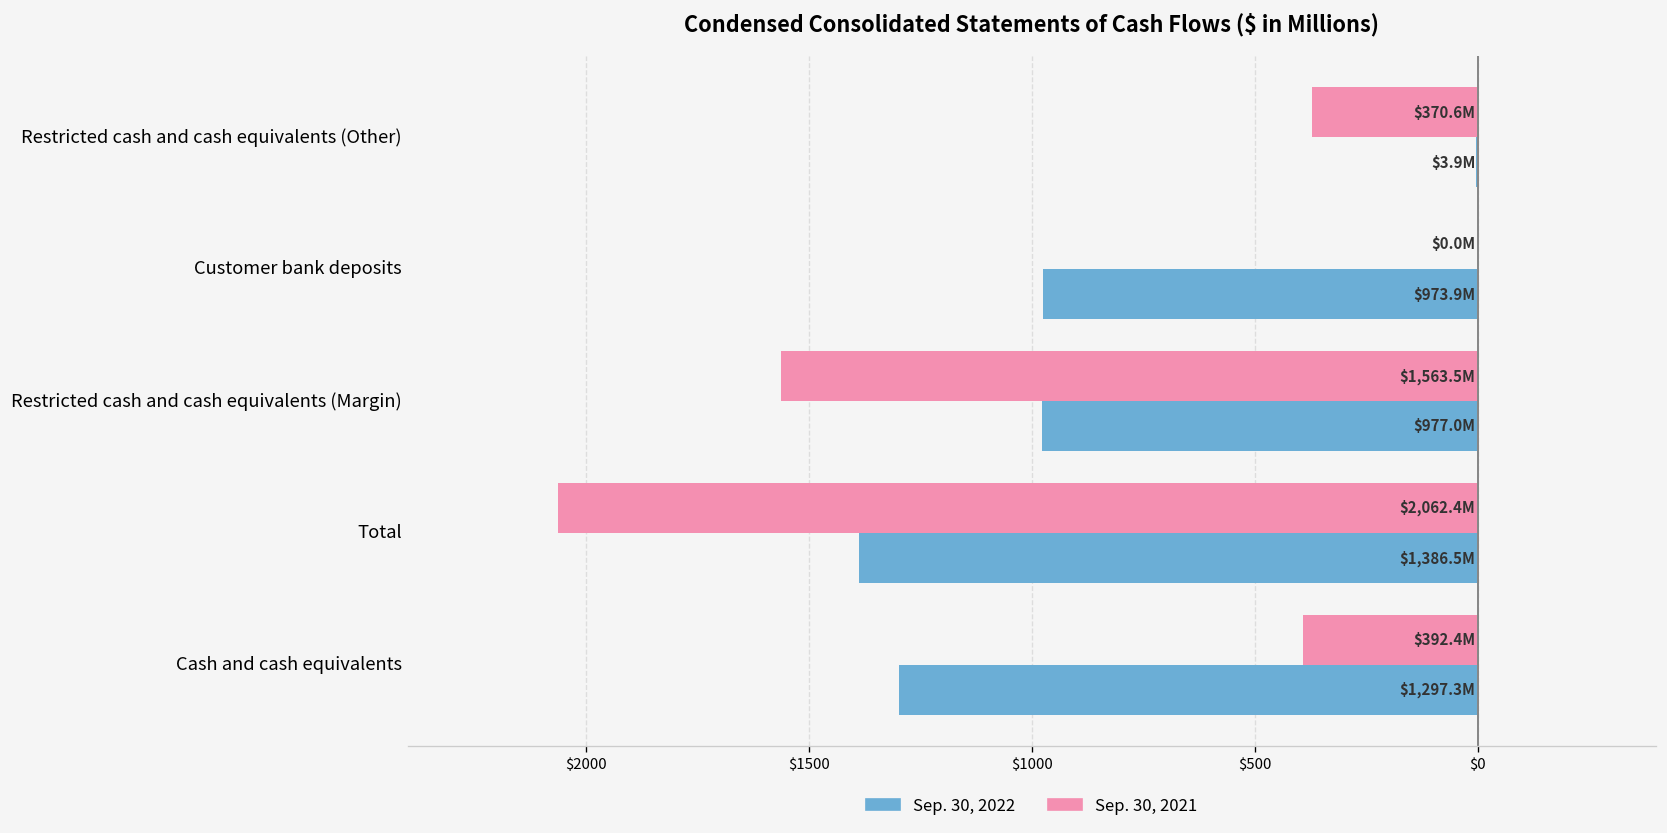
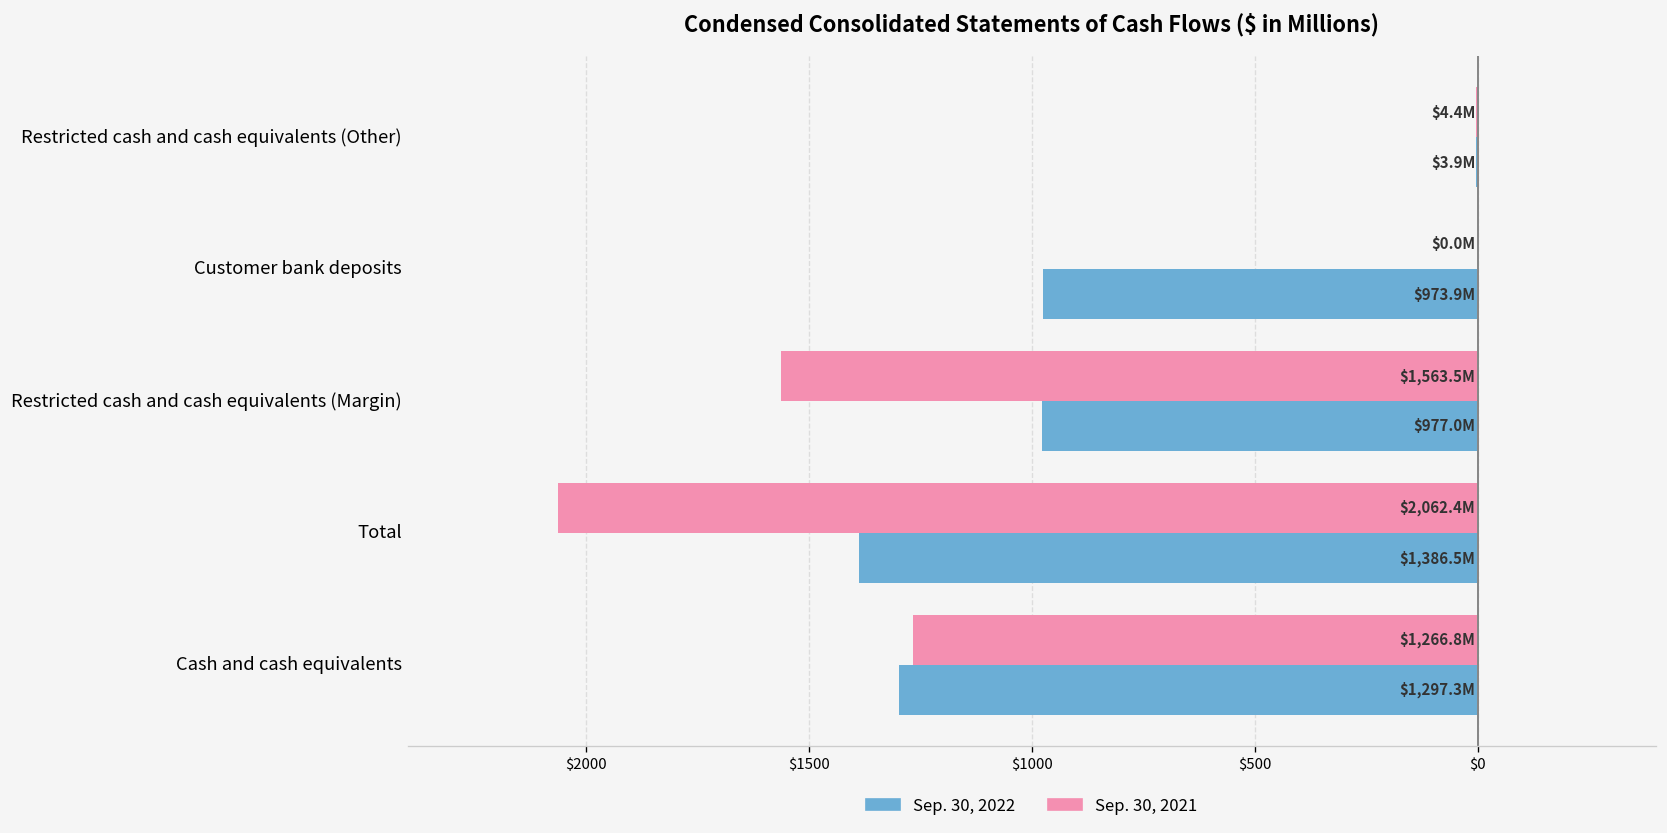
  {
    "Sep. 30, 2021": {
-     "Restricted cash and cash equivalents (Other)": "$370.6M",
+     "Restricted cash and cash equivalents (Other)": "$4.4M",
      "Customer bank deposits": "$0.0M",
-     "Cash and cash equivalents": "$392.4M"
+     "Cash and cash equivalents": "$1,266.8M"
    }
  }
